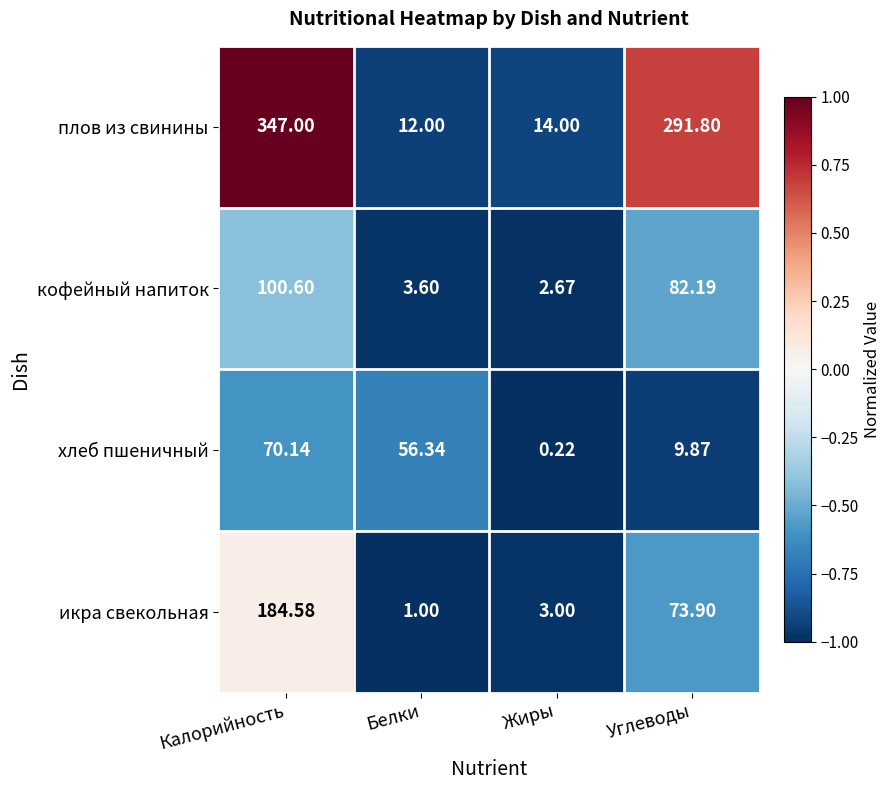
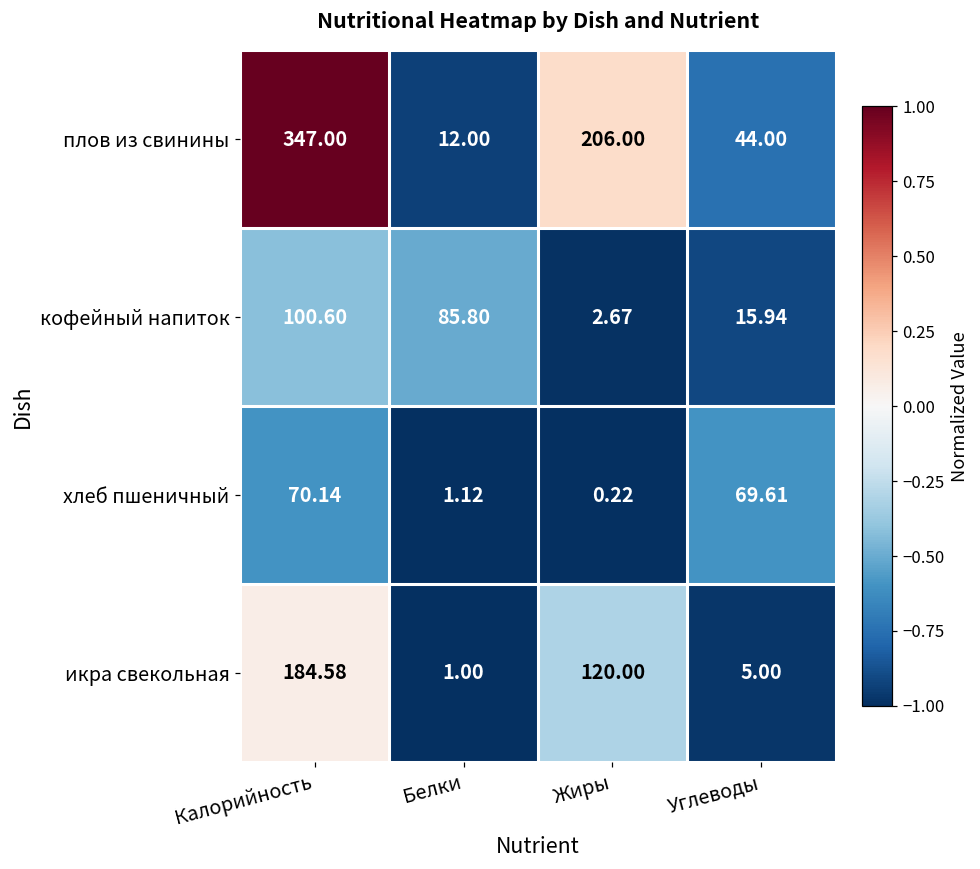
  {
    "плов из свинины": {
      "Калорийность": 347.00,
      "Белки": 12.00,
-     "Жиры": 14.00,
-     "Углеводы": 291.80
+     "Жиры": 206.00,
+     "Углеводы": 44.00
    },
    "кофейный напиток": {
      "Калорийность": 100.60,
-     "Белки": 3.60,
+     "Белки": 85.80,
      "Жиры": 2.67,
-     "Углеводы": 82.19
+     "Углеводы": 15.94
    },
    "хлеб пшеничный": {
      "Калорийность": 70.14,
-     "Белки": 56.34,
+     "Белки": 1.12,
      "Жиры": 0.22,
-     "Углеводы": 9.87
+     "Углеводы": 69.61
    },
    "икра свекольная": {
      "Калорийность": 184.58,
      "Белки": 1.00,
-     "Жиры": 3.00,
-     "Углеводы": 73.90
+     "Жиры": 120.00,
+     "Углеводы": 5.00
    }
  }
